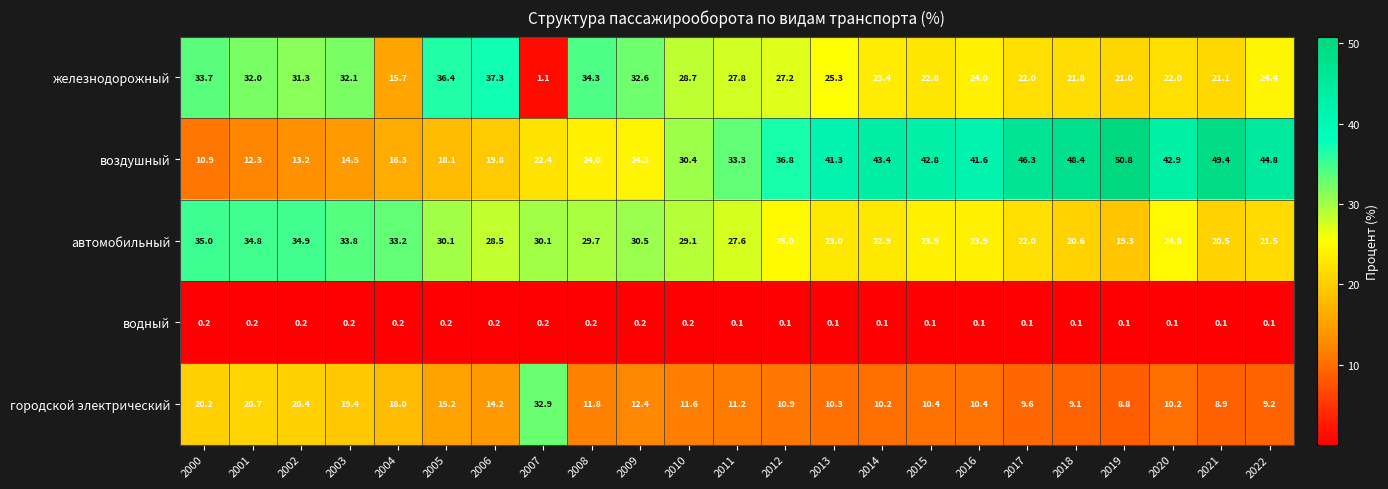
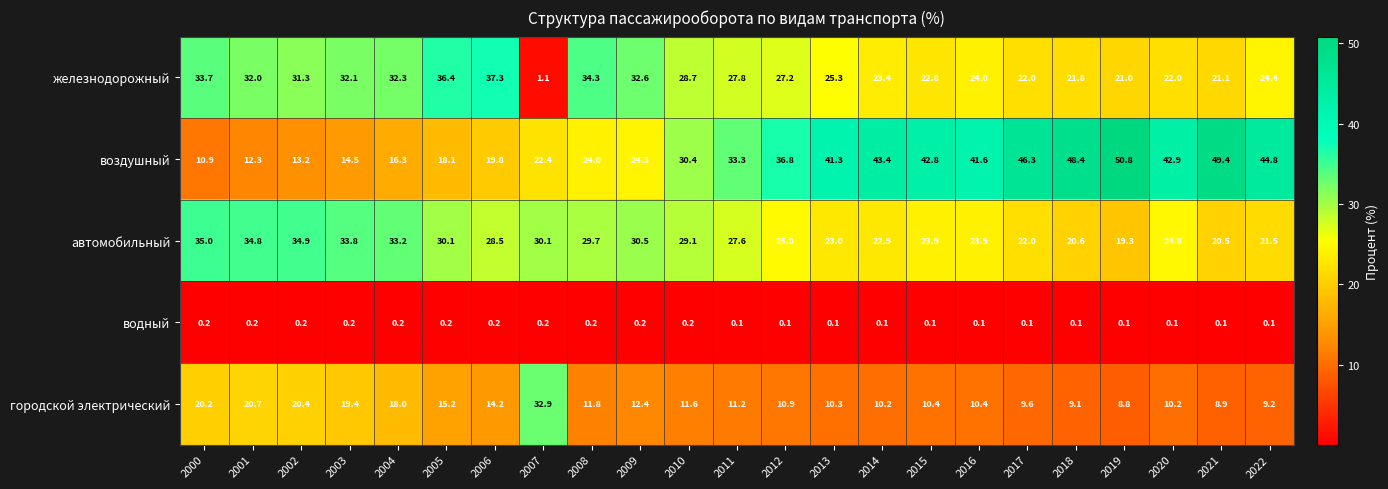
  {
    "железнодорожный": {
      "2000": 33.7,
      "2001": 32.0,
      "2002": 31.3,
      "2003": 32.1,
-     "2004": 15.7,
+     "2004": 32.3,
      "2005": 36.4,
      "2006": 37.3,
      "2007": 1.1,
      "2008": 34.3,
      "2009": 32.6,
      "2010": 28.7,
      "2011": 27.8,
      "2012": 27.2,
      "2013": 25.3,
      "2014": 23.4,
      "2015": 22.8,
      "2016": 24.0,
      "2017": 22.0,
      "2018": 21.8,
      "2019": 21.0,
      "2020": 22.0,
      "2021": 21.1,
      "2022": 24.4
    },
    "воздушный": {
      "2000": 10.9,
      "2001": 12.3,
      "2002": 13.2,
      "2003": 14.5,
      "2004": 16.3,
      "2005": 18.1,
      "2006": 19.8,
      "2007": 22.4,
      "2008": 24.0,
      "2009": 24.3,
      "2010": 30.4,
      "2011": 33.3,
      "2012": 36.8,
      "2013": 41.3,
      "2014": 43.4,
      "2015": 42.8,
      "2016": 41.6,
      "2017": 46.3,
      "2018": 48.4,
      "2019": 50.8,
      "2020": 42.9,
      "2021": 49.4,
      "2022": 44.8
    },
    "автомобильный": {
      "2000": 35.0,
      "2001": 34.8,
      "2002": 34.9,
      "2003": 33.8,
      "2004": 33.2,
      "2005": 30.1,
      "2006": 28.5,
      "2007": 30.1,
      "2008": 29.7,
      "2009": 30.5,
      "2010": 29.1,
      "2011": 27.6,
      "2012": 25.0,
      "2013": 23.0,
      "2014": 22.9,
      "2015": 23.9,
      "2016": 23.9,
      "2017": 22.0,
      "2018": 20.6,
      "2019": 19.3,
      "2020": 24.8,
      "2021": 20.5,
      "2022": 21.5
    },
    "водный": {
      "2000": 0.2,
      "2001": 0.2,
      "2002": 0.2,
      "2003": 0.2,
      "2004": 0.2,
      "2005": 0.2,
      "2006": 0.2,
      "2007": 0.2,
      "2008": 0.2,
      "2009": 0.2,
      "2010": 0.2,
      "2011": 0.1,
      "2012": 0.1,
      "2013": 0.1,
      "2014": 0.1,
      "2015": 0.1,
      "2016": 0.1,
      "2017": 0.1,
      "2018": 0.1,
      "2019": 0.1,
      "2020": 0.1,
      "2021": 0.1,
      "2022": 0.1
    },
    "городской электрический": {
      "2000": 20.2,
      "2001": 20.7,
      "2002": 20.4,
      "2003": 19.4,
      "2004": 18.0,
      "2005": 15.2,
      "2006": 14.2,
      "2007": 32.9,
      "2008": 11.8,
      "2009": 12.4,
      "2010": 11.6,
      "2011": 11.2,
      "2012": 10.9,
      "2013": 10.3,
      "2014": 10.2,
      "2015": 10.4,
      "2016": 10.4,
      "2017": 9.6,
      "2018": 9.1,
      "2019": 8.8,
      "2020": 10.2,
      "2021": 8.9,
      "2022": 9.2
    }
  }
